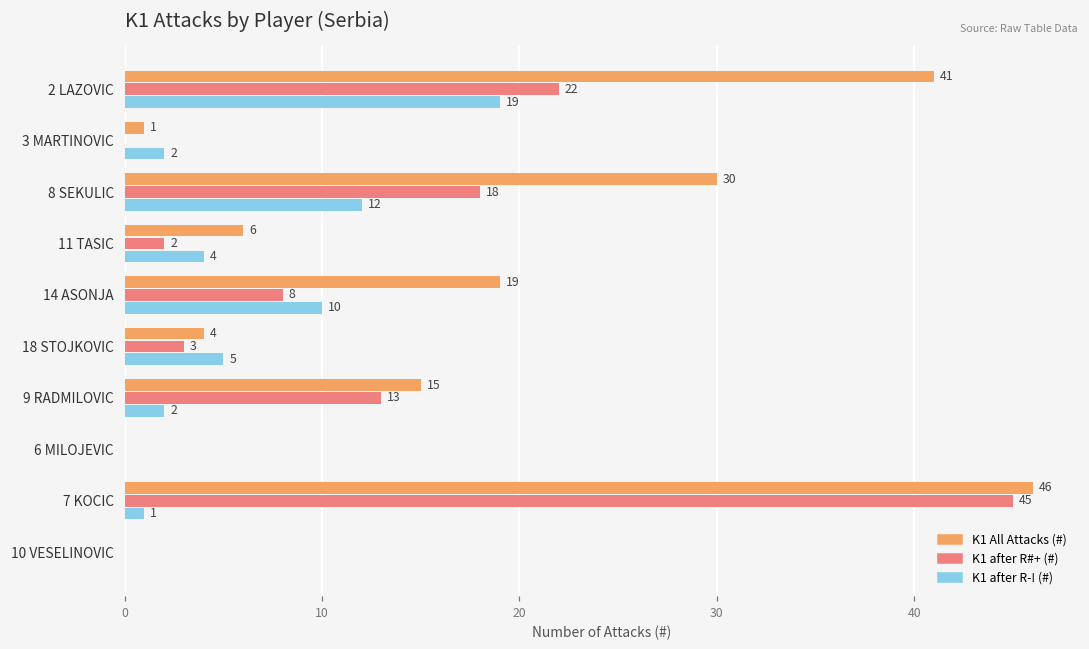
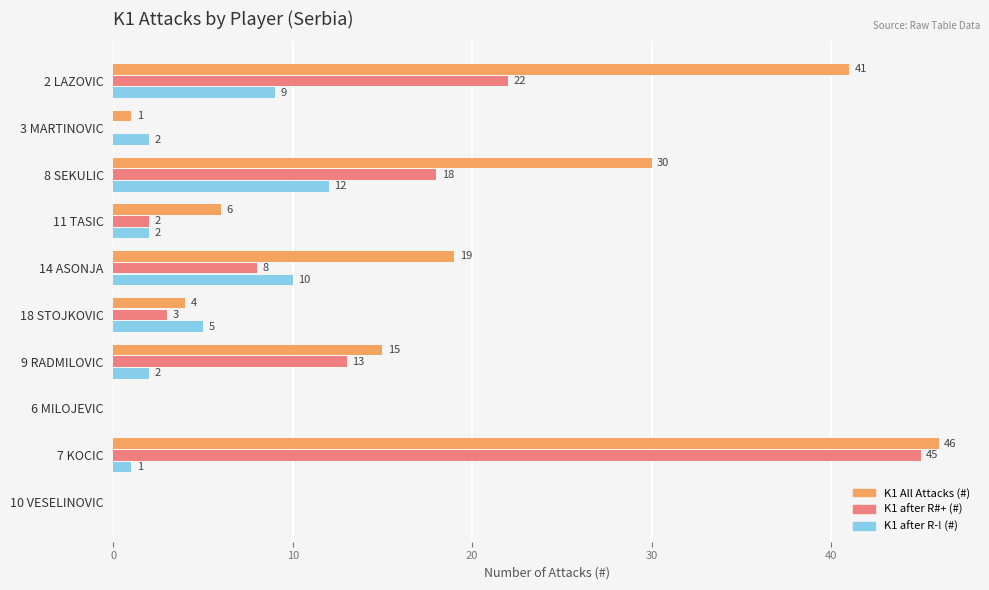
  {
    "K1 after R-! (#)": {
-     "2 LAZOVIC": 19,
+     "2 LAZOVIC": 9,
      "3 MARTINOVIC": 2,
      "8 SEKULIC": 12,
-     "11 TASIC": 4,
+     "11 TASIC": 2,
      "14 ASONJA": 10,
      "18 STOJKOVIC": 5,
      "9 RADMILOVIC": 2,
      "7 KOCIC": 1
    }
  }
